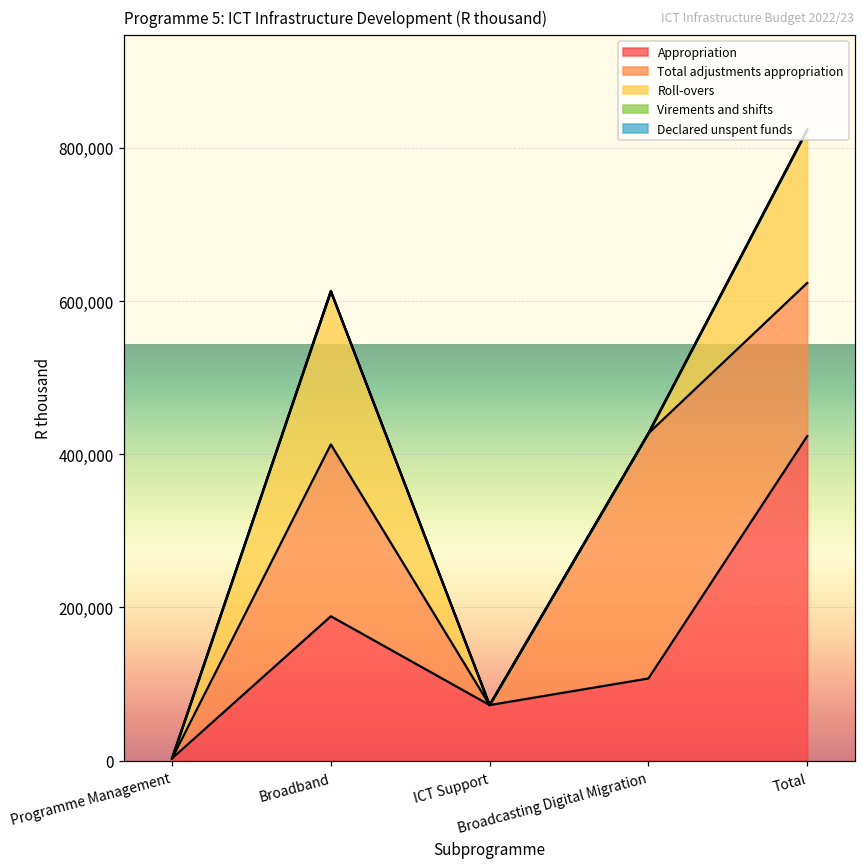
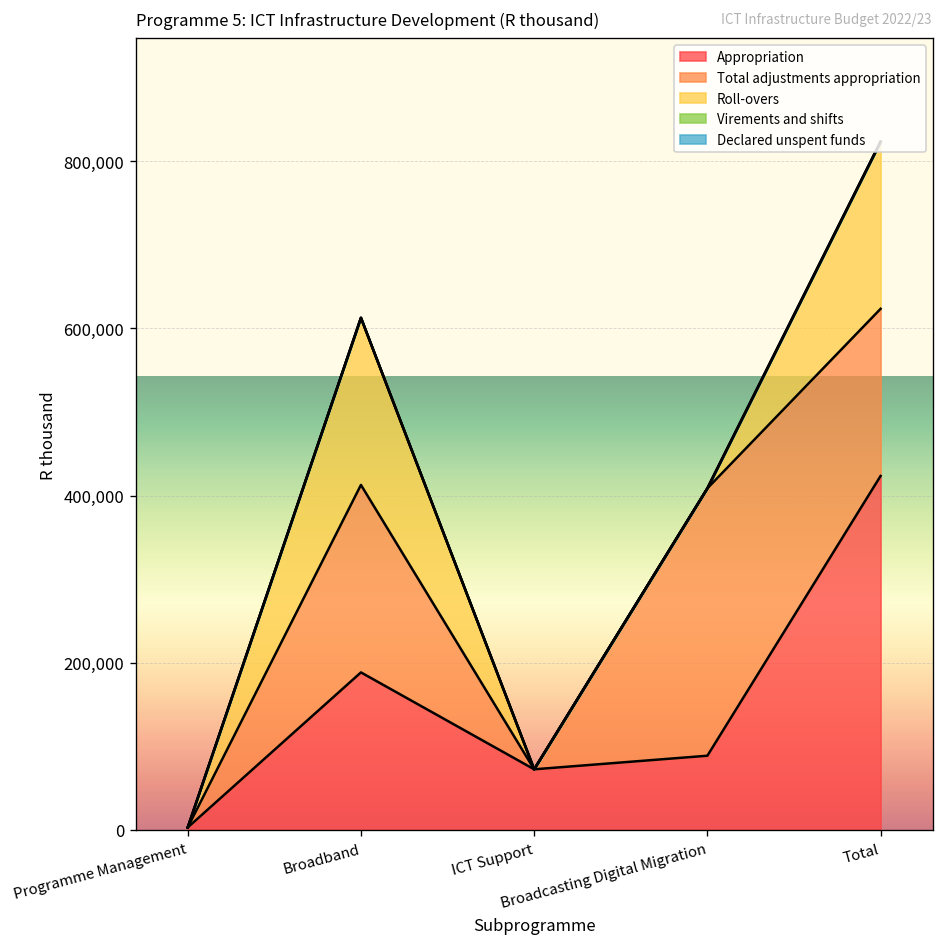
  {
    "Appropriation": {
      "Broadband": "190,000",
-     "Broadcasting Digital Migration": "110,000",
+     "Broadcasting Digital Migration": "90,000",
      "Total": "420,000"
    },
    "Total adjustments appropriation": {
      "Broadband": "220,000",
      "Total": "200,000"
    }
  }
